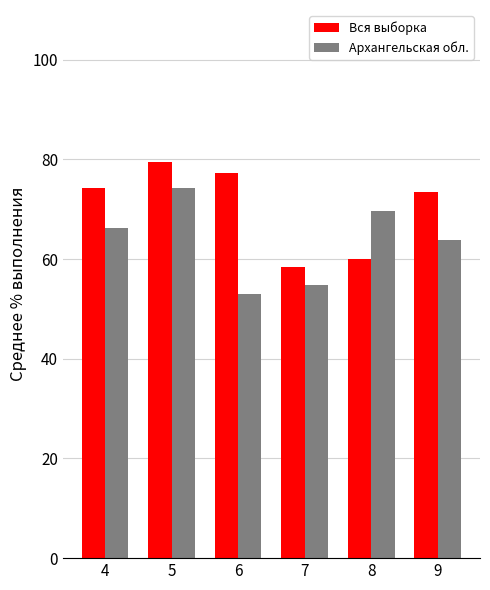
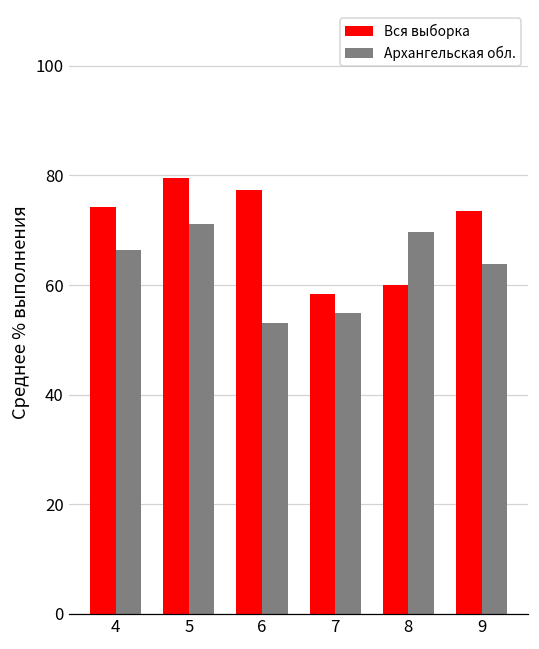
  {
    "Вся выборка": {
      "4": 74,
      "5": 80,
      "6": 77,
      "7": 58,
      "8": 60,
      "9": 73
    },
    "Архангельская обл.": {
      "4": 66,
-     "5": 74,
+     "5": 71,
      "6": 53,
      "7": 55,
      "8": 70,
      "9": 64
    }
  }
